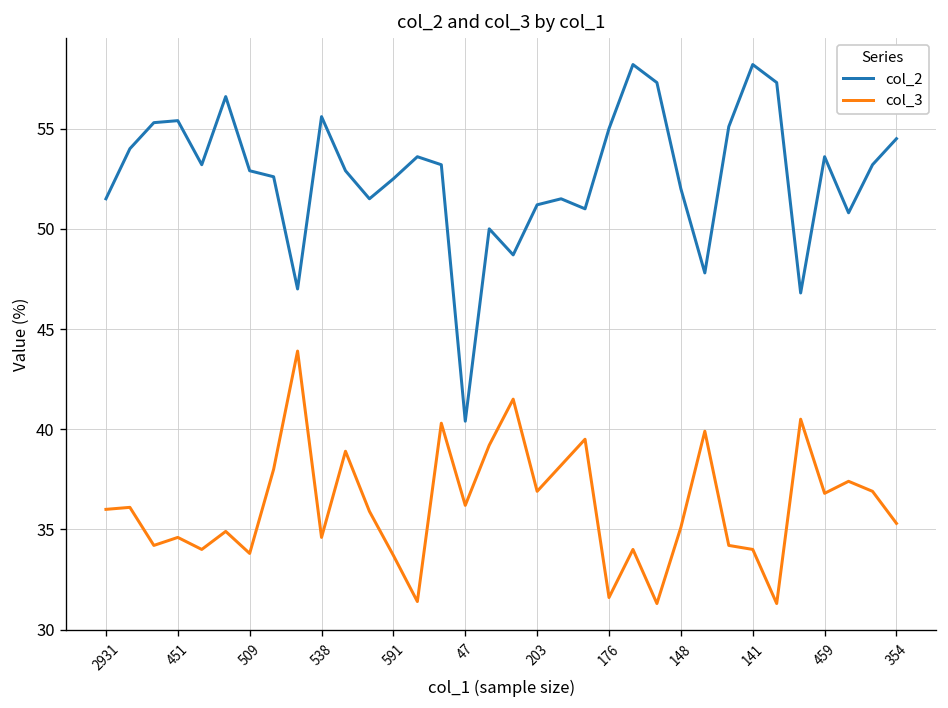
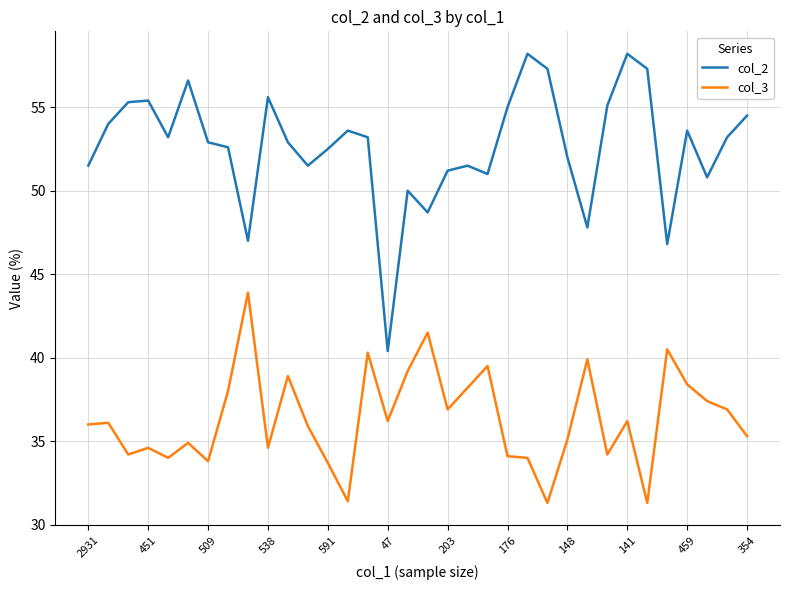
  {
    "col_2": {
      "2931": 51.5,
      "451": 55.4,
      "509": 52.9,
      "538": 55.6,
      "591": 52.5,
      "47": 40.4,
      "203": 51.2,
      "176": 55.0,
      "148": 52.0,
      "141": 58.2,
      "459": 53.6,
      "354": 54.5
    },
    "col_3": {
      "2931": 36.0,
      "451": 34.6,
      "509": 33.8,
      "538": 34.6,
      "591": 33.7,
      "47": 36.2,
      "203": 36.9,
-     "176": 31.6,
+     "176": 34.1,
      "148": 35.1,
-     "141": 34.0,
-     "459": 36.8,
+     "141": 36.2,
+     "459": 38.4,
      "354": 35.3
    }
  }
